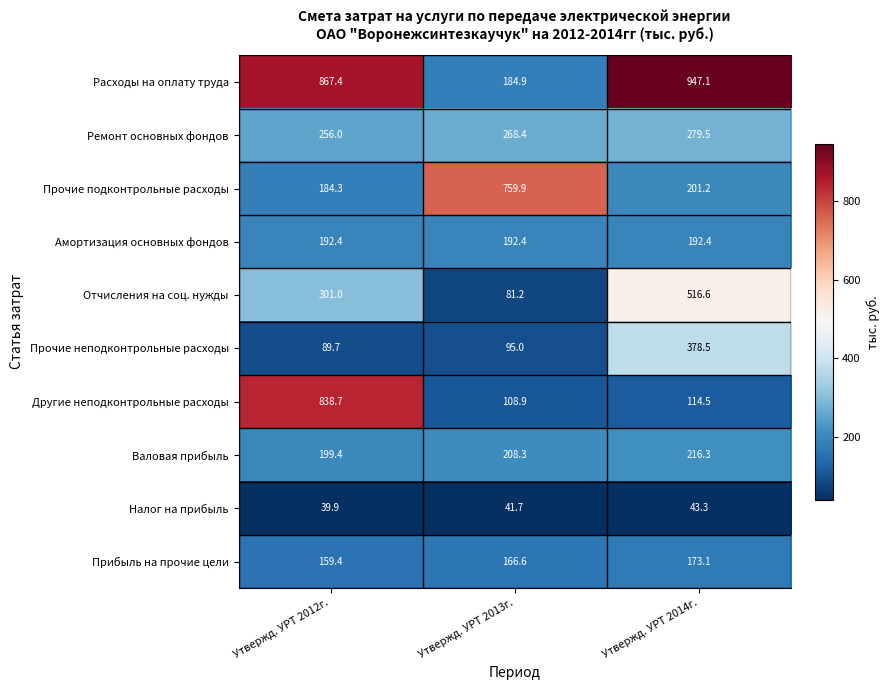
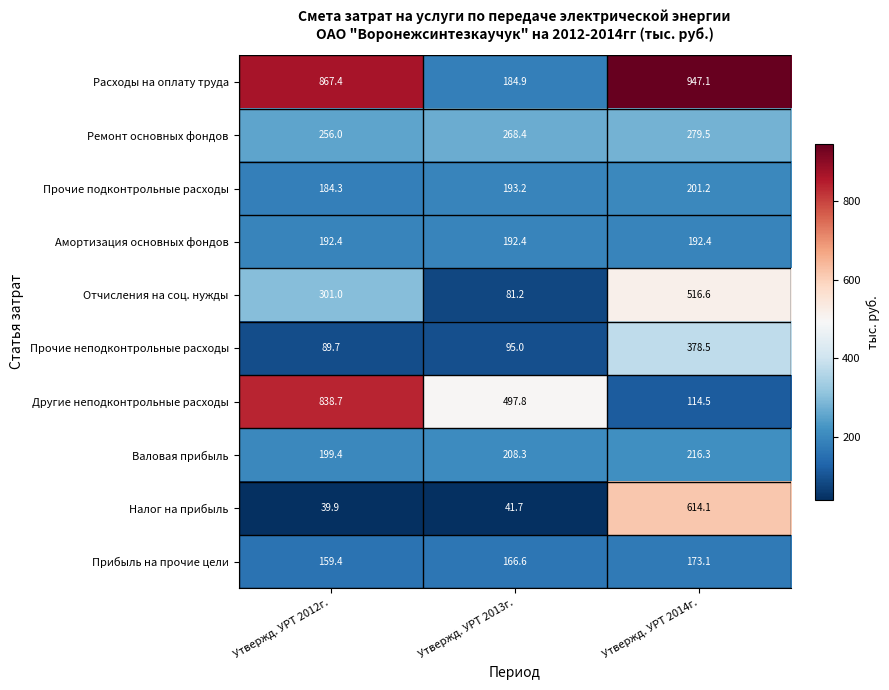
  {
    "Расходы на оплату труда": {
      "Утвержд. УРТ 2012г.": 867.4,
      "Утвержд. УРТ 2013г.": 184.9,
      "Утвержд. УРТ 2014г.": 947.1
    },
    "Ремонт основных фондов": {
      "Утвержд. УРТ 2012г.": 256.0,
      "Утвержд. УРТ 2013г.": 268.4,
      "Утвержд. УРТ 2014г.": 279.5
    },
    "Прочие подконтрольные расходы": {
      "Утвержд. УРТ 2012г.": 184.3,
-     "Утвержд. УРТ 2013г.": 759.9,
+     "Утвержд. УРТ 2013г.": 193.2,
      "Утвержд. УРТ 2014г.": 201.2
    },
    "Амортизация основных фондов": {
      "Утвержд. УРТ 2012г.": 192.4,
      "Утвержд. УРТ 2013г.": 192.4,
      "Утвержд. УРТ 2014г.": 192.4
    },
    "Отчисления на соц. нужды": {
      "Утвержд. УРТ 2012г.": 301.0,
      "Утвержд. УРТ 2013г.": 81.2,
      "Утвержд. УРТ 2014г.": 516.6
    },
    "Прочие неподконтрольные расходы": {
      "Утвержд. УРТ 2012г.": 89.7,
      "Утвержд. УРТ 2013г.": 95.0,
      "Утвержд. УРТ 2014г.": 378.5
    },
    "Другие неподконтрольные расходы": {
      "Утвержд. УРТ 2012г.": 838.7,
-     "Утвержд. УРТ 2013г.": 108.9,
+     "Утвержд. УРТ 2013г.": 497.8,
      "Утвержд. УРТ 2014г.": 114.5
    },
    "Валовая прибыль": {
      "Утвержд. УРТ 2012г.": 199.4,
      "Утвержд. УРТ 2013г.": 208.3,
      "Утвержд. УРТ 2014г.": 216.3
    },
    "Налог на прибыль": {
      "Утвержд. УРТ 2012г.": 39.9,
      "Утвержд. УРТ 2013г.": 41.7,
-     "Утвержд. УРТ 2014г.": 43.3
+     "Утвержд. УРТ 2014г.": 614.1
    },
    "Прибыль на прочие цели": {
      "Утвержд. УРТ 2012г.": 159.4,
      "Утвержд. УРТ 2013г.": 166.6,
      "Утвержд. УРТ 2014г.": 173.1
    }
  }
